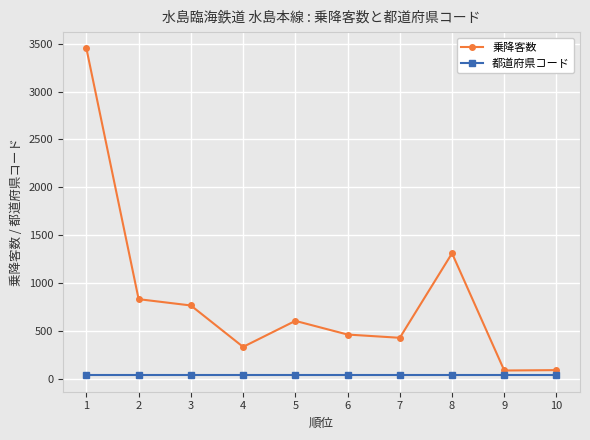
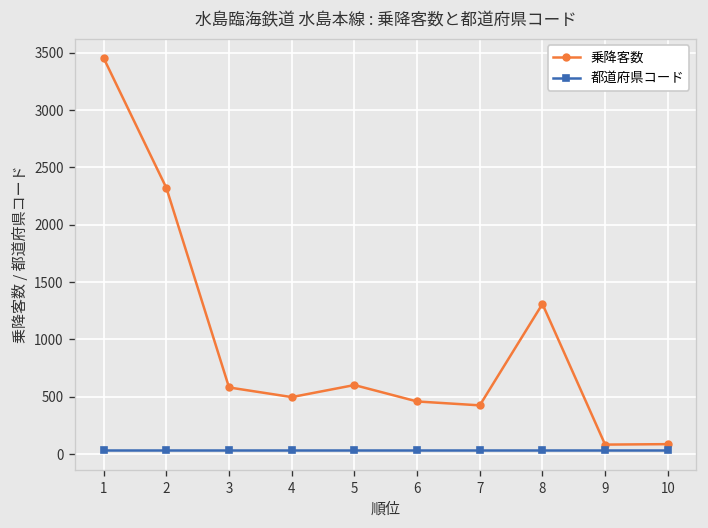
  {
    "乗降客数": {
      "1": 3500,
-     "2": 800,
-     "3": 800,
-     "4": 300,
+     "2": 2300,
+     "3": 600,
+     "4": 500,
      "5": 600,
      "6": 500,
      "7": 400,
      "8": 1300,
      "9": 100,
      "10": 100
    },
    "都道府県コード": {
      "1": 0,
      "2": 0,
      "3": 0,
      "4": 0,
      "5": 0,
      "6": 0,
      "7": 0,
      "8": 0,
      "9": 0,
      "10": 0
    }
  }
